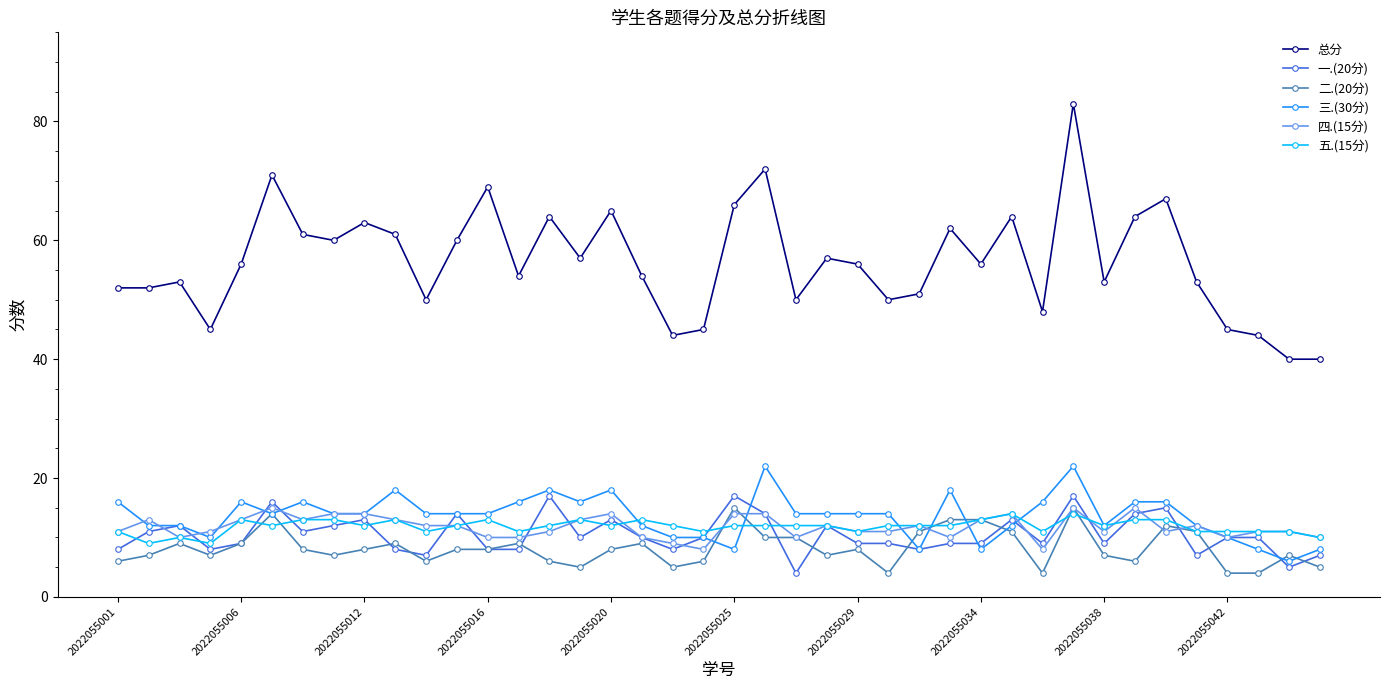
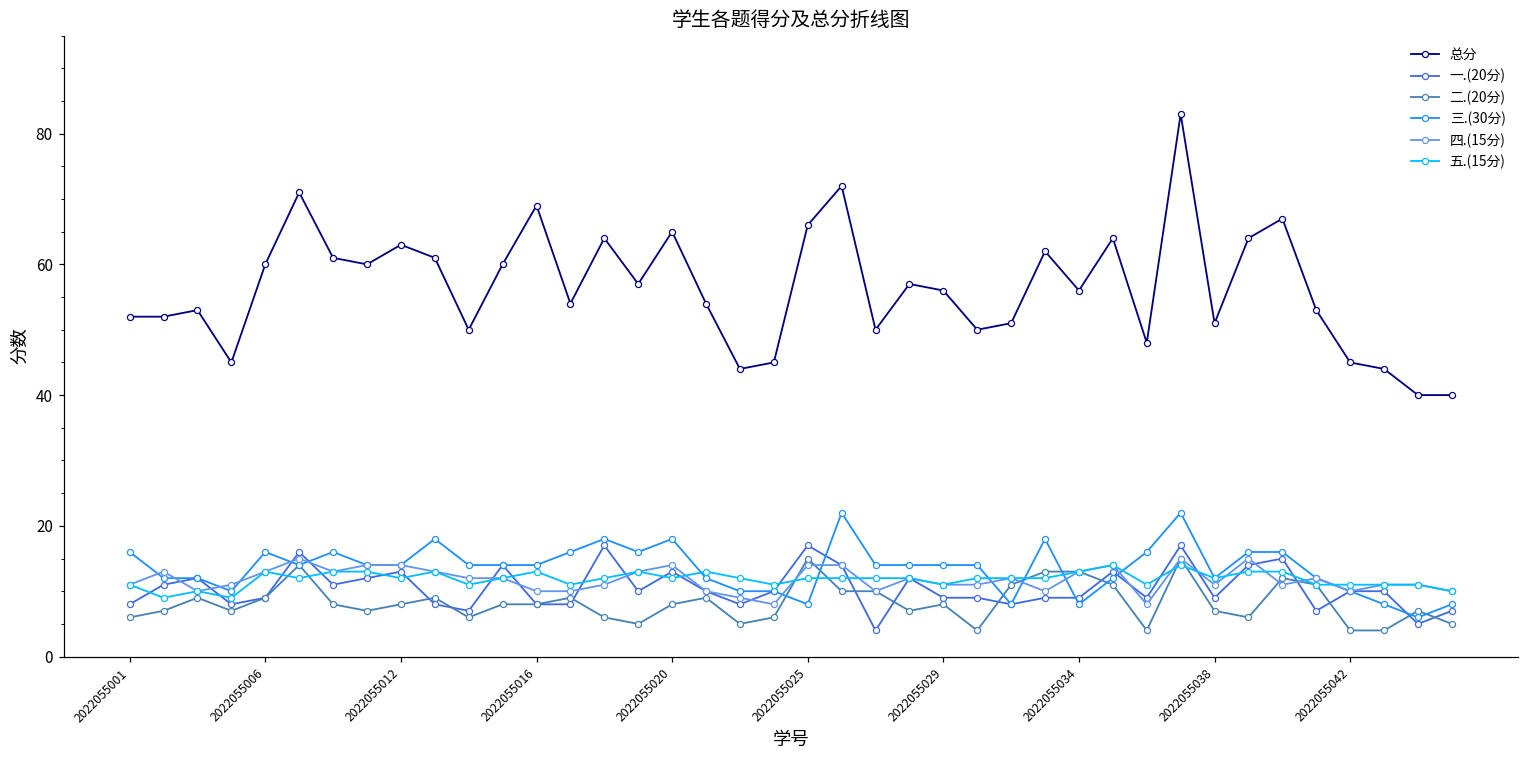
  {
    "总分": {
      "2022055001": 52,
-     "2022055006": 56,
+     "2022055006": 60,
      "2022055012": 63,
      "2022055016": 69,
      "2022055020": 65,
      "2022055025": 66,
      "2022055029": 56,
      "2022055034": 56,
-     "2022055038": 53,
+     "2022055038": 51,
      "2022055042": 45
    }
  }
